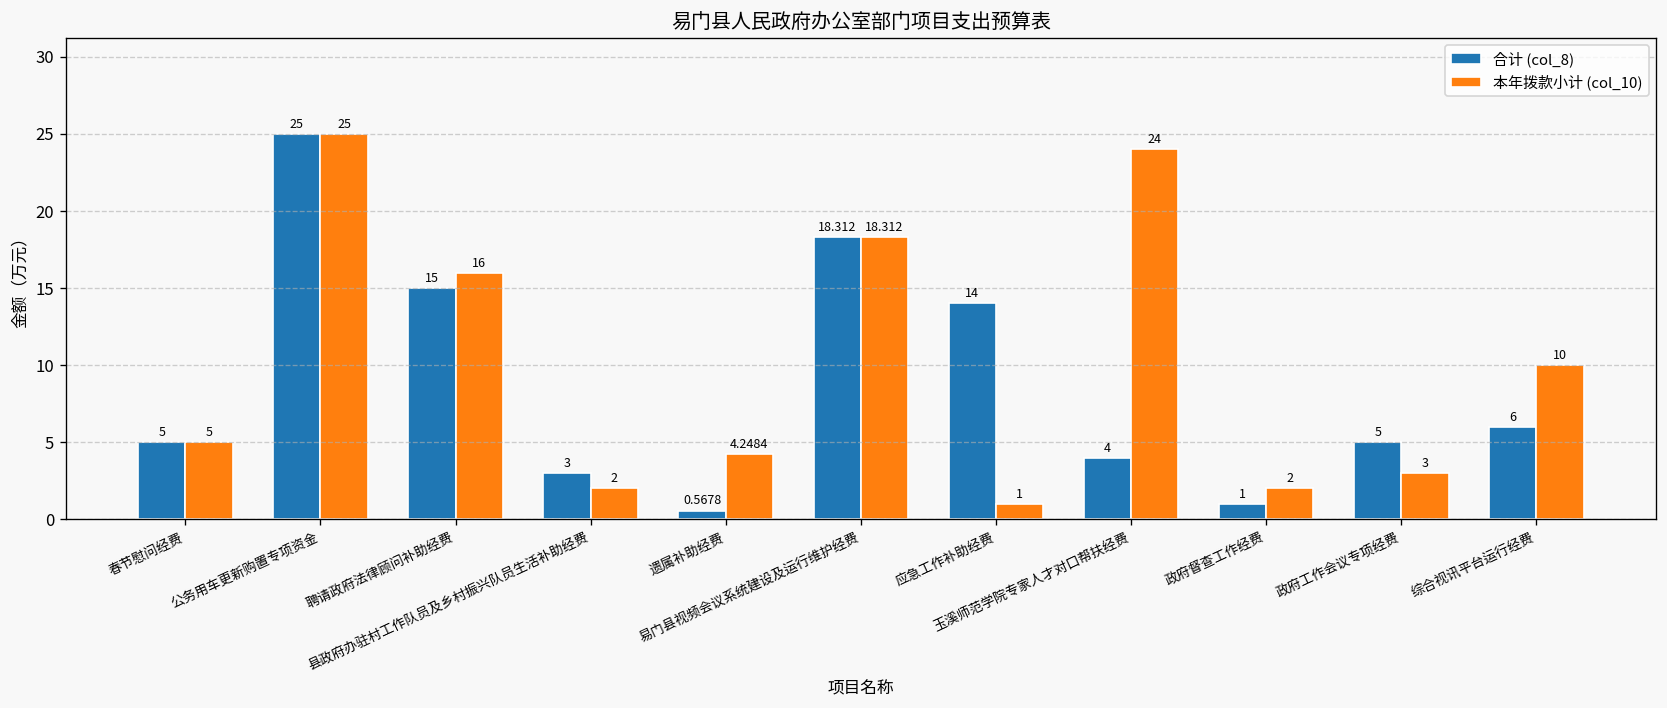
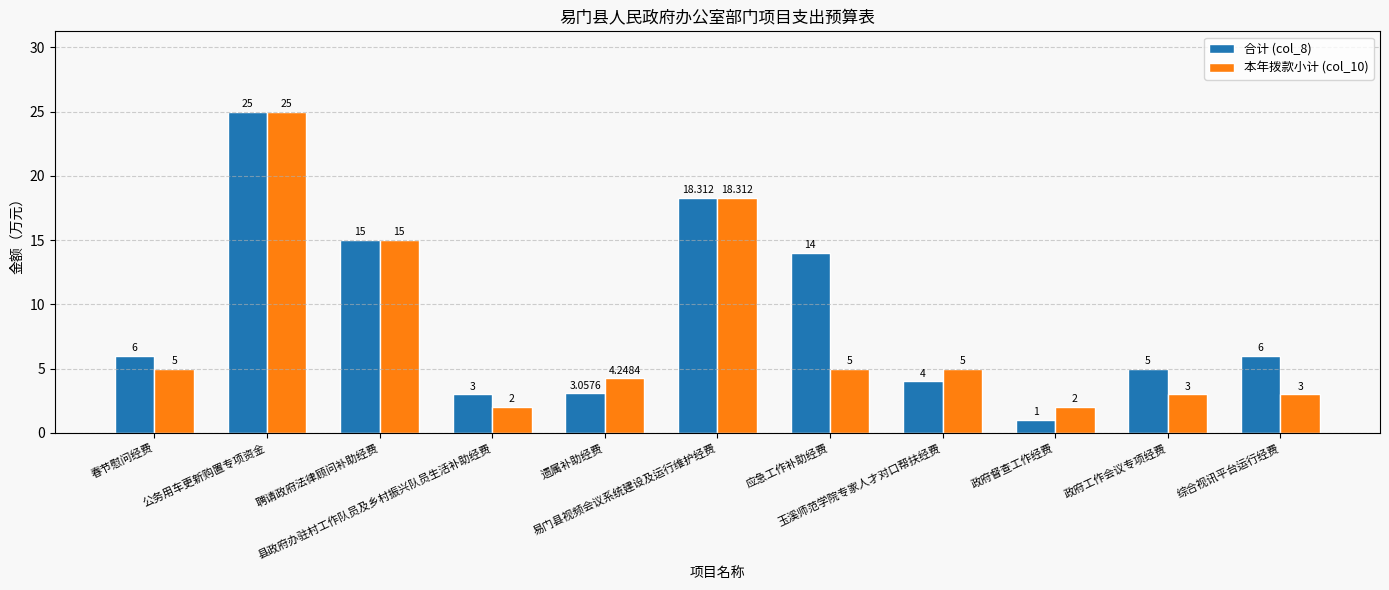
  {
    "合计 (col_8)": {
-     "春节慰问经费": 5,
+     "春节慰问经费": 6,
      "公务用车更新购置专项资金": 25,
      "聘请政府法律顾问补助经费": 15,
      "县政府办驻村工作队员及乡村振兴队员生活补助经费": 3,
-     "遗属补助经费": 0.5678,
+     "遗属补助经费": 3.0576,
      "易门县视频会议系统建设及运行维护经费": 18.312,
      "应急工作补助经费": 14,
      "玉溪师范学院专家人才对口帮扶经费": 4,
      "政府督查工作经费": 1,
      "政府工作会议专项经费": 5,
      "综合视讯平台运行经费": 6
    },
    "本年拨款小计 (col_10)": {
      "春节慰问经费": 5,
      "公务用车更新购置专项资金": 25,
-     "聘请政府法律顾问补助经费": 16,
+     "聘请政府法律顾问补助经费": 15,
      "县政府办驻村工作队员及乡村振兴队员生活补助经费": 2,
      "遗属补助经费": 4.2484,
      "易门县视频会议系统建设及运行维护经费": 18.312,
-     "应急工作补助经费": 1,
-     "玉溪师范学院专家人才对口帮扶经费": 24,
+     "应急工作补助经费": 5,
+     "玉溪师范学院专家人才对口帮扶经费": 5,
      "政府督查工作经费": 2,
      "政府工作会议专项经费": 3,
-     "综合视讯平台运行经费": 10
+     "综合视讯平台运行经费": 3
    }
  }
